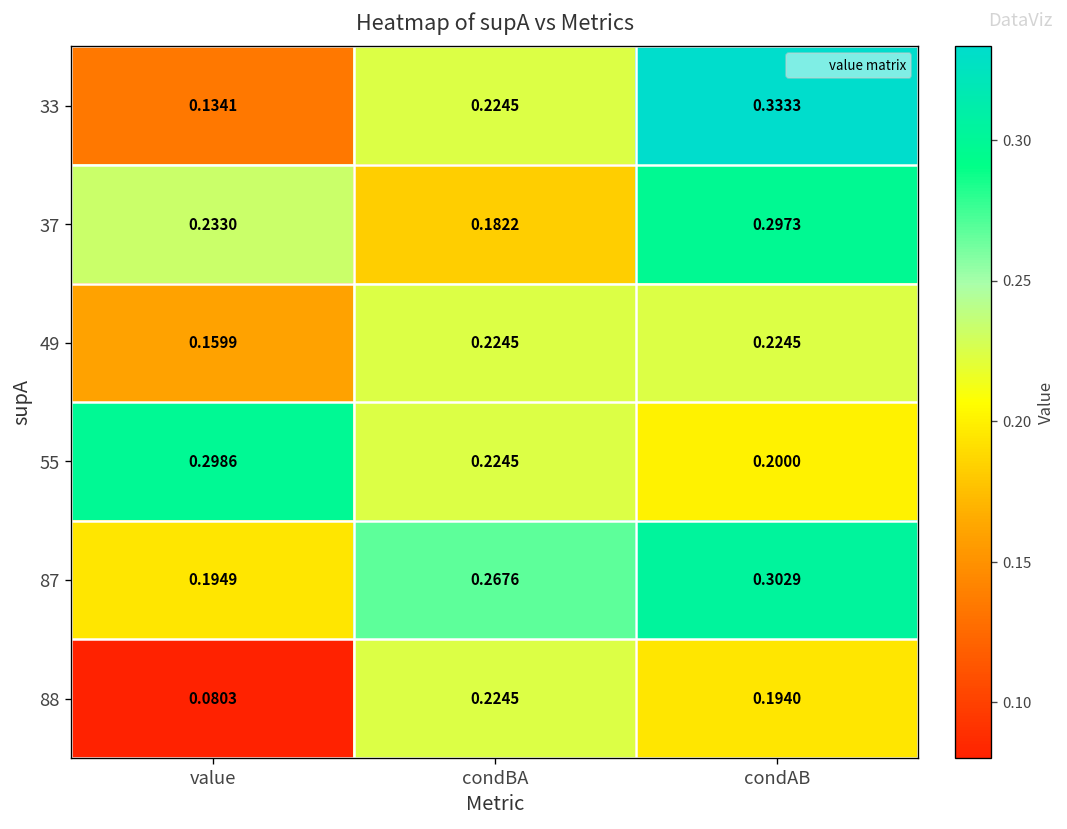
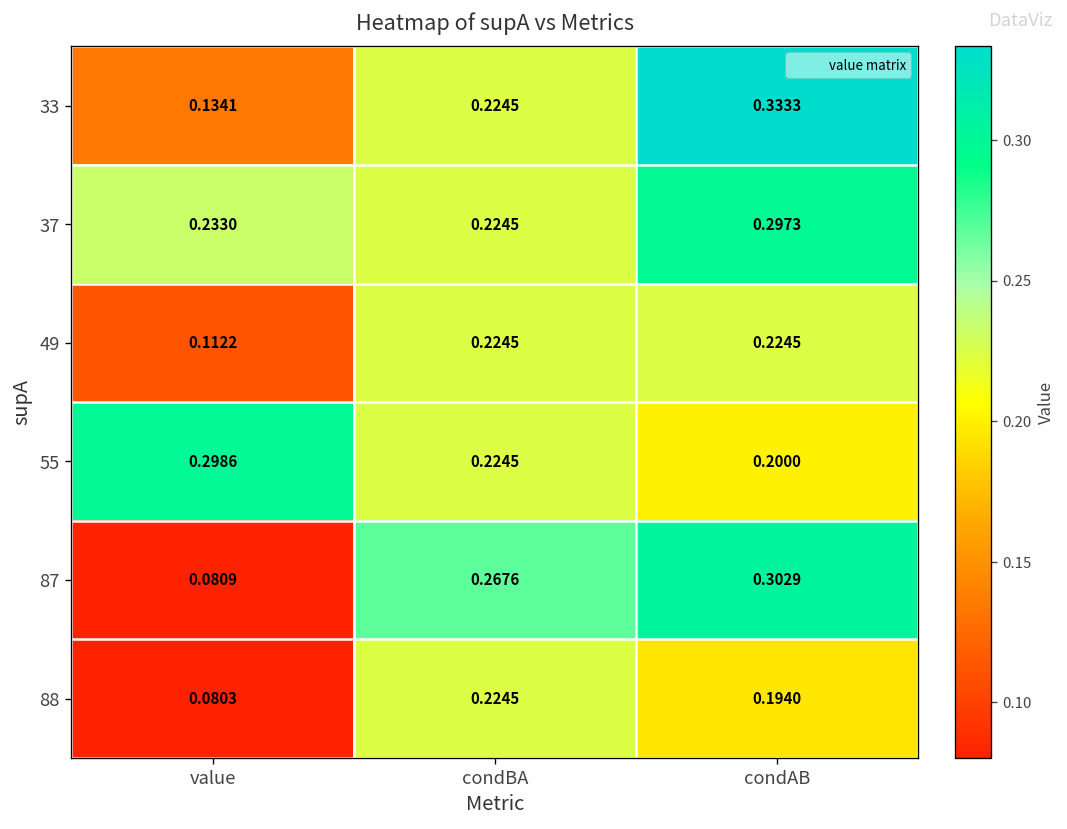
  {
    "33": {
      "value": 0.1341,
      "condBA": 0.2245,
      "condAB": 0.3333
    },
    "37": {
      "value": 0.2330,
-     "condBA": 0.1822,
+     "condBA": 0.2245,
      "condAB": 0.2973
    },
    "49": {
-     "value": 0.1599,
+     "value": 0.1122,
      "condBA": 0.2245,
      "condAB": 0.2245
    },
    "55": {
      "value": 0.2986,
      "condBA": 0.2245,
      "condAB": 0.2000
    },
    "87": {
-     "value": 0.1949,
+     "value": 0.0809,
      "condBA": 0.2676,
      "condAB": 0.3029
    },
    "88": {
      "value": 0.0803,
      "condBA": 0.2245,
      "condAB": 0.1940
    }
  }
